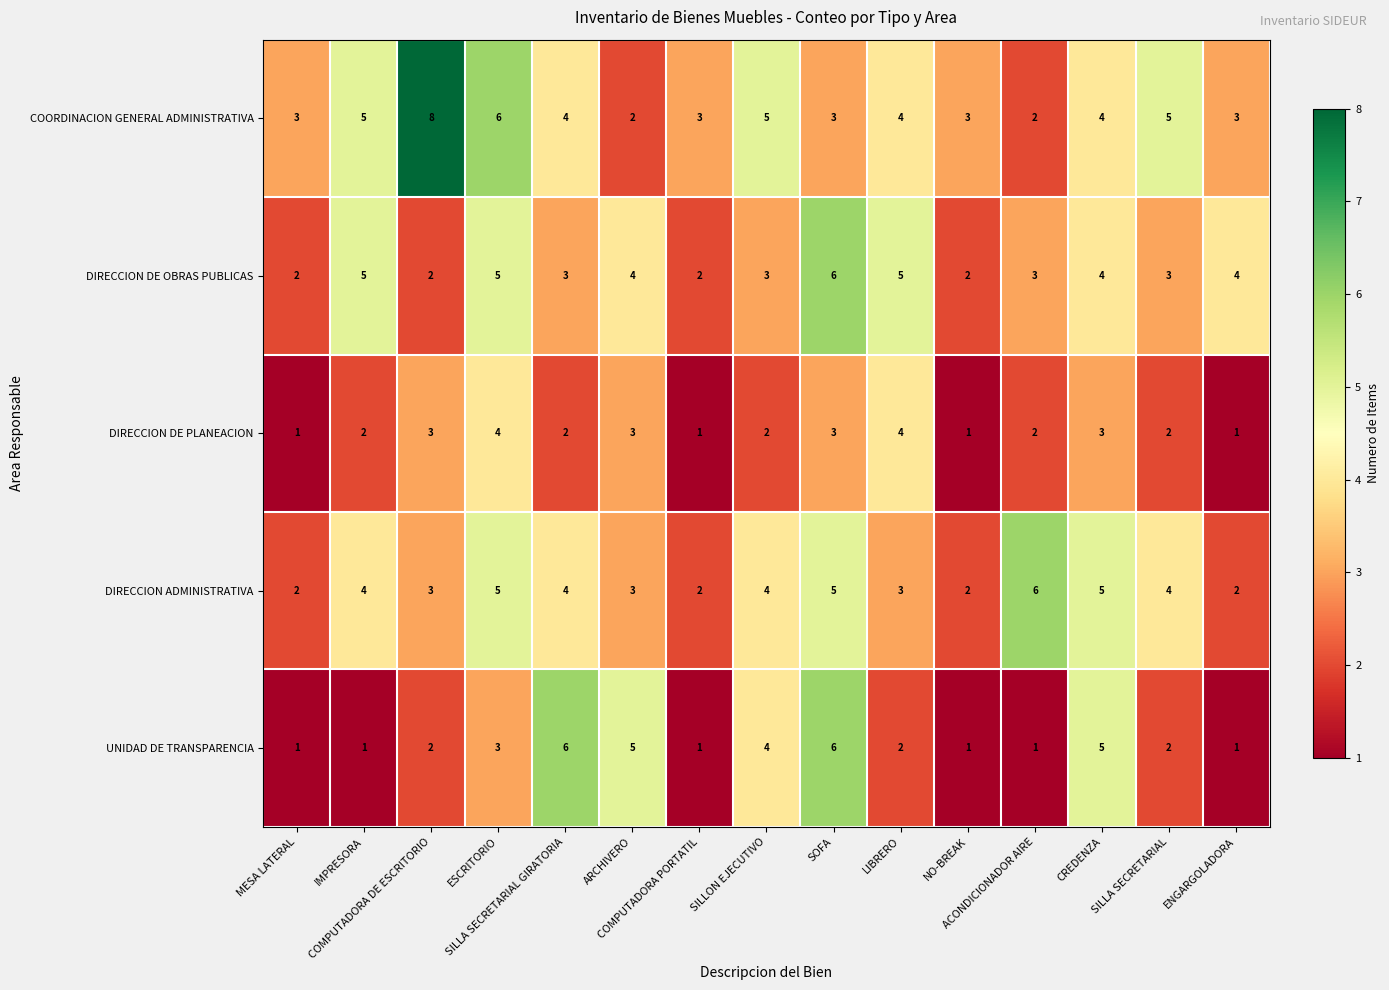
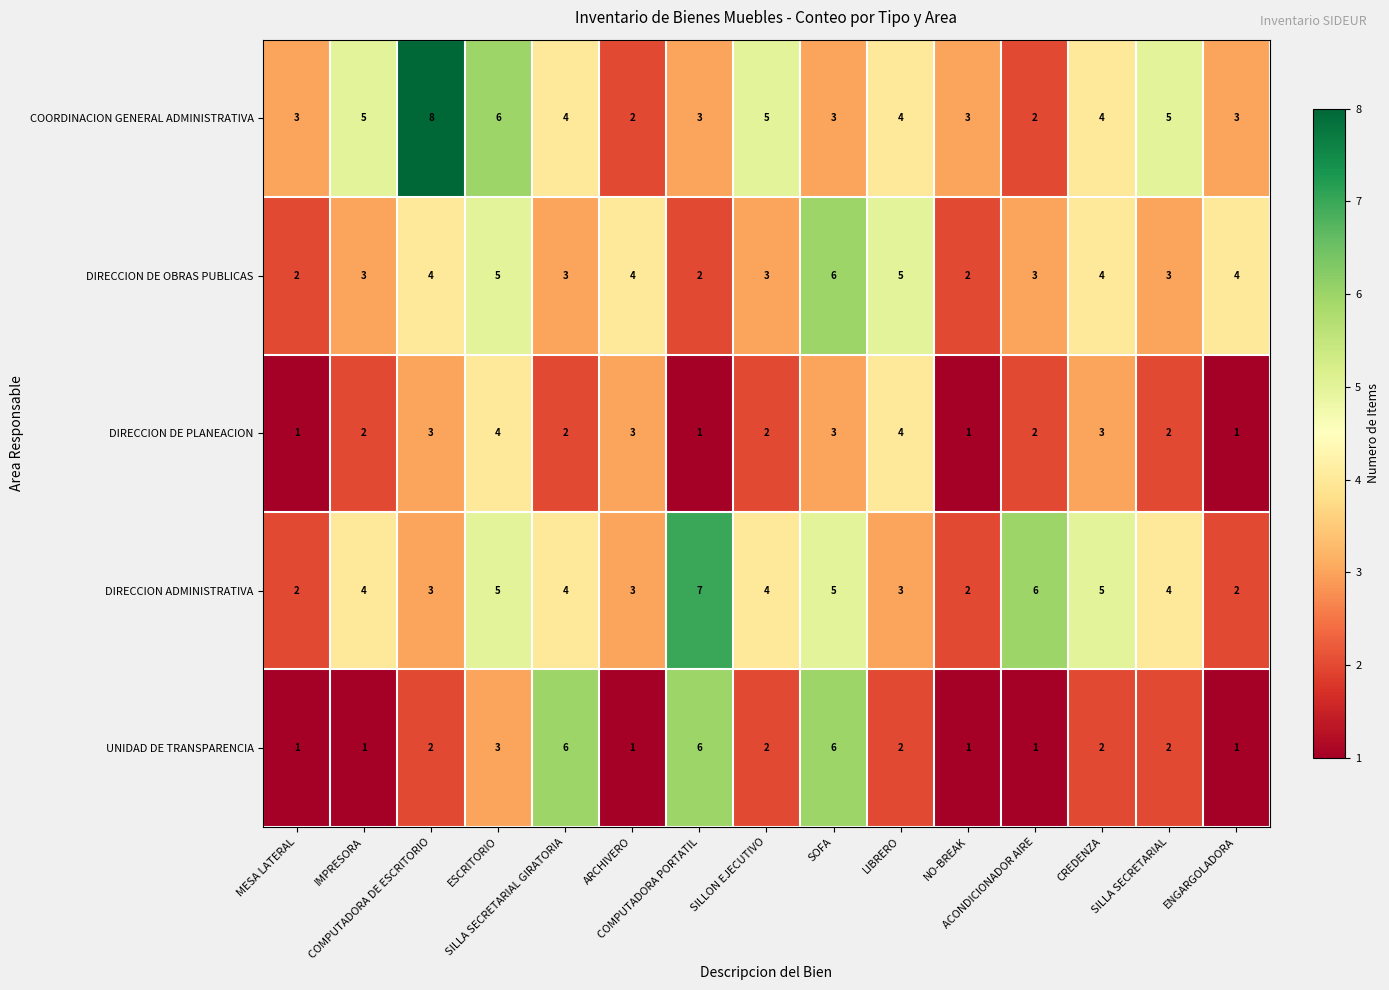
  {
    "COORDINACION GENERAL ADMINISTRATIVA": {
      "MESA LATERAL": 3,
      "IMPRESORA": 5,
      "COMPUTADORA DE ESCRITORIO": 8,
      "ESCRITORIO": 6,
      "SILLA SECRETARIAL GIRATORIA": 4,
      "ARCHIVERO": 2,
      "COMPUTADORA PORTATIL": 3,
      "SILLON EJECUTIVO": 5,
      "SOFA": 3,
      "LIBRERO": 4,
      "NO-BREAK": 3,
      "ACONDICIONADOR AIRE": 2,
      "CREDENZA": 4,
      "SILLA SECRETARIAL": 5,
      "ENGARGOLADORA": 3
    },
    "DIRECCION DE OBRAS PUBLICAS": {
      "MESA LATERAL": 2,
-     "IMPRESORA": 5,
-     "COMPUTADORA DE ESCRITORIO": 2,
+     "IMPRESORA": 3,
+     "COMPUTADORA DE ESCRITORIO": 4,
      "ESCRITORIO": 5,
      "SILLA SECRETARIAL GIRATORIA": 3,
      "ARCHIVERO": 4,
      "COMPUTADORA PORTATIL": 2,
      "SILLON EJECUTIVO": 3,
      "SOFA": 6,
      "LIBRERO": 5,
      "NO-BREAK": 2,
      "ACONDICIONADOR AIRE": 3,
      "CREDENZA": 4,
      "SILLA SECRETARIAL": 3,
      "ENGARGOLADORA": 4
    },
    "DIRECCION DE PLANEACION": {
      "MESA LATERAL": 1,
      "IMPRESORA": 2,
      "COMPUTADORA DE ESCRITORIO": 3,
      "ESCRITORIO": 4,
      "SILLA SECRETARIAL GIRATORIA": 2,
      "ARCHIVERO": 3,
      "COMPUTADORA PORTATIL": 1,
      "SILLON EJECUTIVO": 2,
      "SOFA": 3,
      "LIBRERO": 4,
      "NO-BREAK": 1,
      "ACONDICIONADOR AIRE": 2,
      "CREDENZA": 3,
      "SILLA SECRETARIAL": 2,
      "ENGARGOLADORA": 1
    },
    "DIRECCION ADMINISTRATIVA": {
      "MESA LATERAL": 2,
      "IMPRESORA": 4,
      "COMPUTADORA DE ESCRITORIO": 3,
      "ESCRITORIO": 5,
      "SILLA SECRETARIAL GIRATORIA": 4,
      "ARCHIVERO": 3,
-     "COMPUTADORA PORTATIL": 2,
+     "COMPUTADORA PORTATIL": 7,
      "SILLON EJECUTIVO": 4,
      "SOFA": 5,
      "LIBRERO": 3,
      "NO-BREAK": 2,
      "ACONDICIONADOR AIRE": 6,
      "CREDENZA": 5,
      "SILLA SECRETARIAL": 4,
      "ENGARGOLADORA": 2
    },
    "UNIDAD DE TRANSPARENCIA": {
      "MESA LATERAL": 1,
      "IMPRESORA": 1,
      "COMPUTADORA DE ESCRITORIO": 2,
      "ESCRITORIO": 3,
      "SILLA SECRETARIAL GIRATORIA": 6,
-     "ARCHIVERO": 5,
-     "COMPUTADORA PORTATIL": 1,
-     "SILLON EJECUTIVO": 4,
+     "ARCHIVERO": 1,
+     "COMPUTADORA PORTATIL": 6,
+     "SILLON EJECUTIVO": 2,
      "SOFA": 6,
      "LIBRERO": 2,
      "NO-BREAK": 1,
      "ACONDICIONADOR AIRE": 1,
-     "CREDENZA": 5,
+     "CREDENZA": 2,
      "SILLA SECRETARIAL": 2,
      "ENGARGOLADORA": 1
    }
  }
